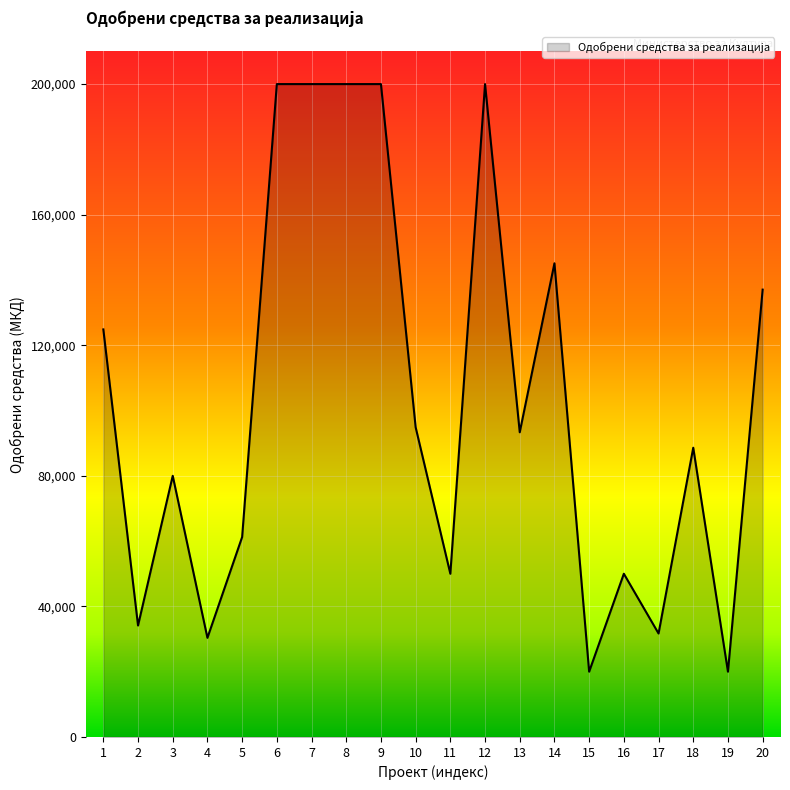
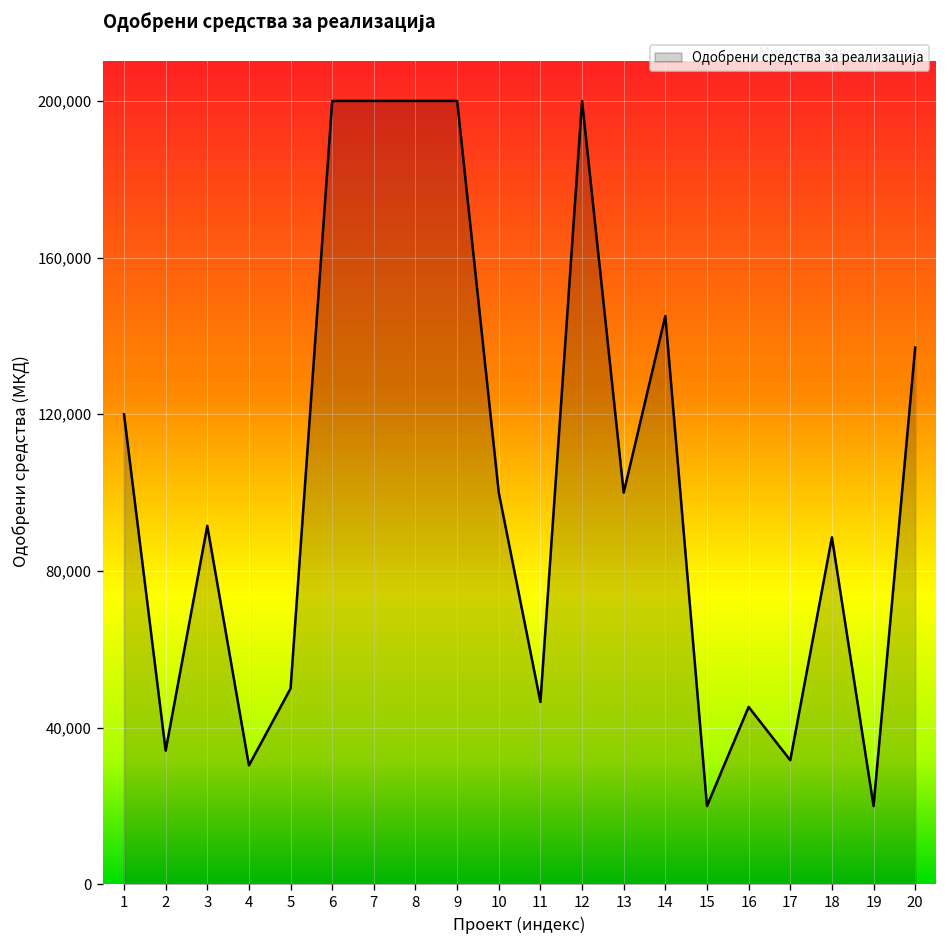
  {
-   "1": "125,000",
+   "1": "120,000",
    "2": "34,000",
-   "3": "80,000",
+   "3": "92,000",
    "4": "30,000",
-   "5": "61,000",
+   "5": "50,000",
    "6": "200,000",
    "7": "200,000",
    "8": "200,000",
    "9": "200,000",
-   "10": "95,000",
-   "11": "50,000",
+   "10": "100,000",
+   "11": "47,000",
    "12": "200,000",
-   "13": "93,000",
+   "13": "100,000",
    "14": "145,000",
    "15": "20,000",
-   "16": "50,000",
+   "16": "45,000",
    "17": "32,000",
    "18": "89,000",
    "19": "20,000",
    "20": "137,000"
  }
